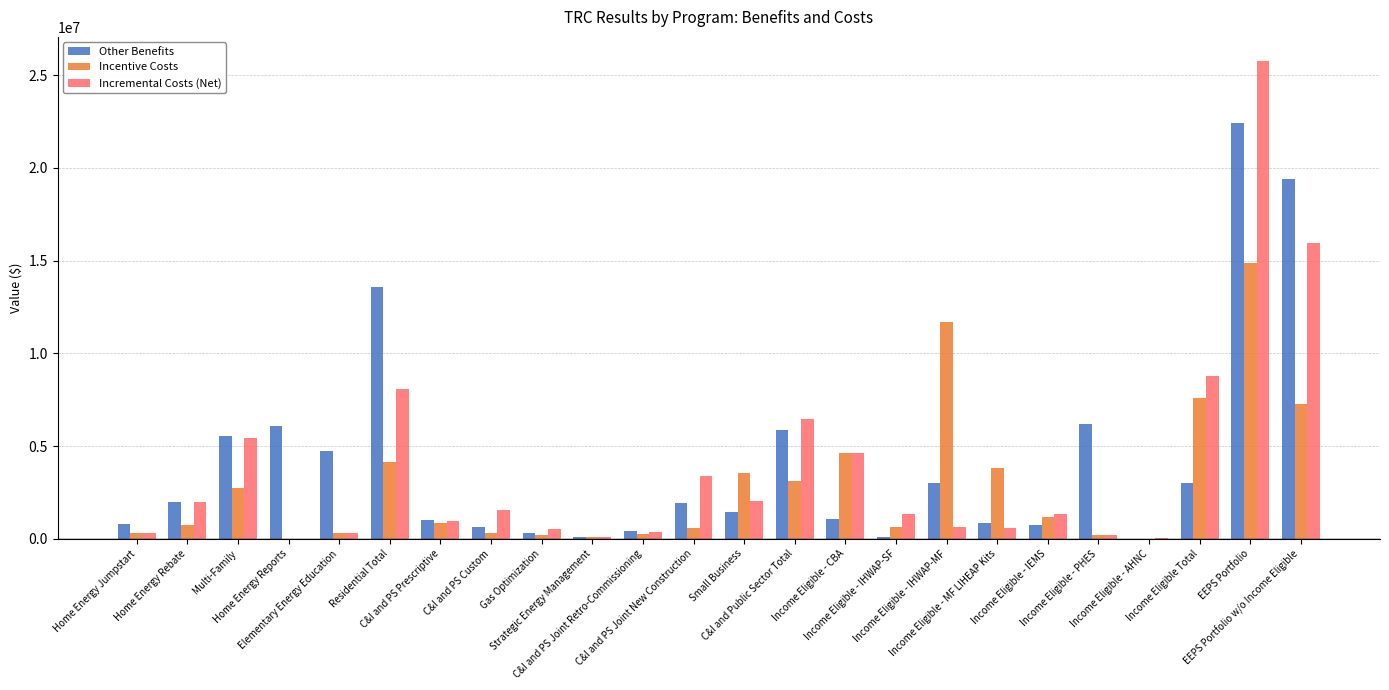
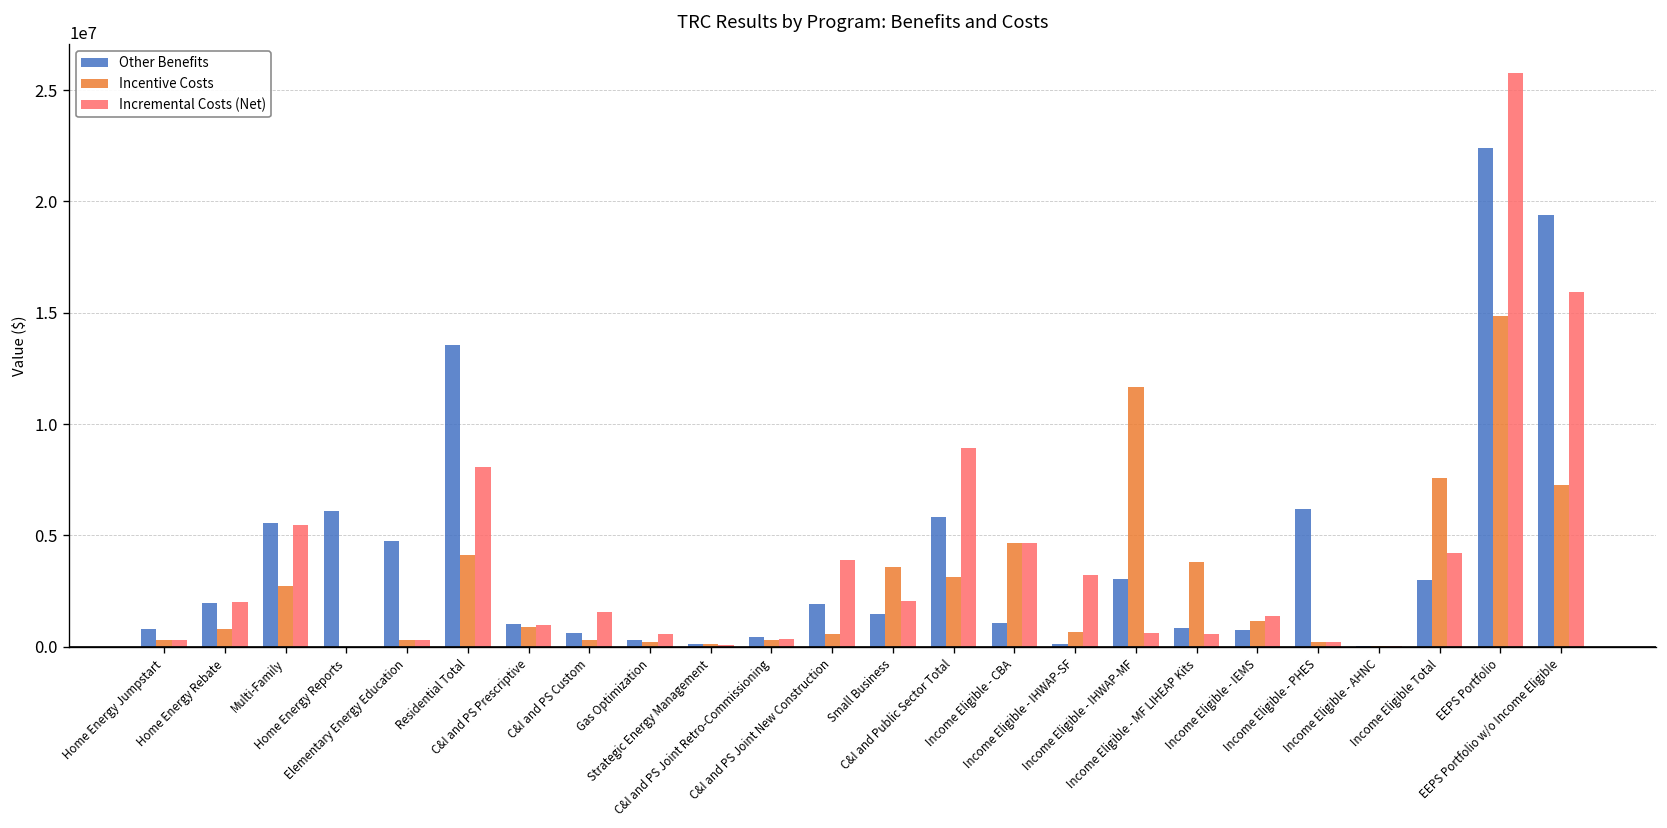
  {
    "Other Benefits": {
      "Home Energy Jumpstart": 800000,
      "Home Energy Rebate": 2000000,
      "Multi-Family": 5600000,
      "Home Energy Reports": 6100000,
      "Elementary Energy Education": 4700000,
      "Residential Total": 13600000,
      "C&I and PS Prescriptive": 1000000,
      "C&I and PS Custom": 600000,
      "Gas Optimization": 300000,
      "C&I and PS Joint Retro-Commissioning": 400000,
      "C&I and PS Joint New Construction": 1900000,
      "Small Business": 1400000,
      "C&I and Public Sector Total": 5800000,
      "Income Eligible - CBA": 1100000,
      "Income Eligible - IHWAP-MF": 3000000,
      "Income Eligible - MF LIHEAP Kits": 800000,
      "Income Eligible - IEMS": 700000,
      "Income Eligible - PHES": 6200000,
      "Income Eligible Total": 3000000,
      "EEPS Portfolio": 22400000,
      "EEPS Portfolio w/o Income Eligible": 19400000
    },
    "Incentive Costs": {
      "Home Energy Jumpstart": 300000,
      "Home Energy Rebate": 800000,
      "Multi-Family": 2700000,
      "Home Energy Reports": 0,
      "Elementary Energy Education": 300000,
      "Residential Total": 4100000,
      "C&I and PS Prescriptive": 900000,
      "C&I and PS Custom": 300000,
      "Gas Optimization": 200000,
      "C&I and PS Joint Retro-Commissioning": 300000,
      "C&I and PS Joint New Construction": 600000,
      "Small Business": 3600000,
      "C&I and Public Sector Total": 3100000,
      "Income Eligible - CBA": 4600000,
      "Income Eligible - IHWAP-SF": 700000,
      "Income Eligible - IHWAP-MF": 11700000,
      "Income Eligible - MF LIHEAP Kits": 3800000,
      "Income Eligible - IEMS": 1200000,
      "Income Eligible - PHES": 200000,
      "Income Eligible Total": 7600000,
      "EEPS Portfolio": 14900000,
      "EEPS Portfolio w/o Income Eligible": 7300000
    },
    "Incremental Costs (Net)": {
      "Home Energy Jumpstart": 300000,
      "Home Energy Rebate": 2000000,
      "Multi-Family": 5500000,
      "Home Energy Reports": 0,
      "Elementary Energy Education": 300000,
      "Residential Total": 8100000,
      "C&I and PS Prescriptive": 1000000,
      "C&I and PS Custom": 1600000,
      "Gas Optimization": 500000,
      "C&I and PS Joint Retro-Commissioning": 400000,
-     "C&I and PS Joint New Construction": 3400000,
+     "C&I and PS Joint New Construction": 3900000,
      "Small Business": 2000000,
-     "C&I and Public Sector Total": 6500000,
+     "C&I and Public Sector Total": 8900000,
      "Income Eligible - CBA": 4600000,
-     "Income Eligible - IHWAP-SF": 1300000,
+     "Income Eligible - IHWAP-SF": 3200000,
      "Income Eligible - IHWAP-MF": 600000,
      "Income Eligible - MF LIHEAP Kits": 600000,
      "Income Eligible - IEMS": 1400000,
      "Income Eligible - PHES": 200000,
-     "Income Eligible Total": 8800000,
+     "Income Eligible Total": 4200000,
      "EEPS Portfolio": 25800000,
      "EEPS Portfolio w/o Income Eligible": 15900000
    }
  }
